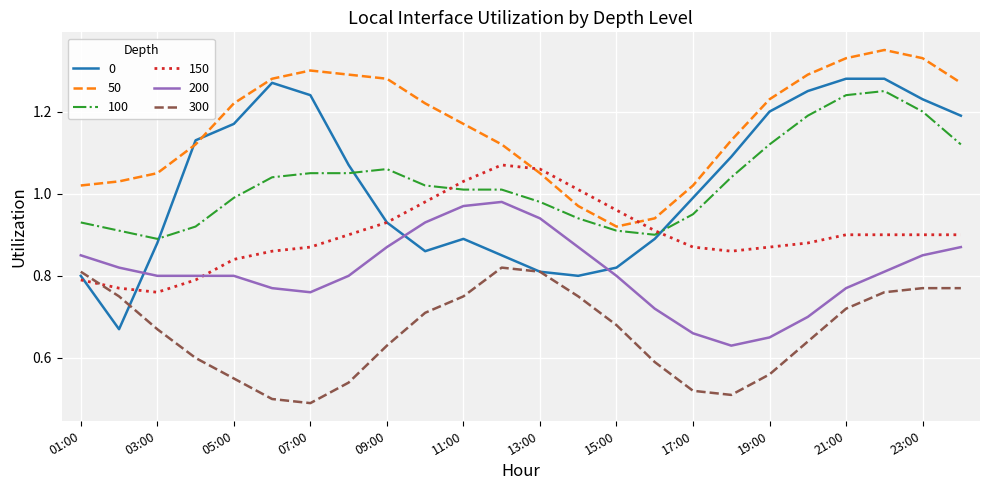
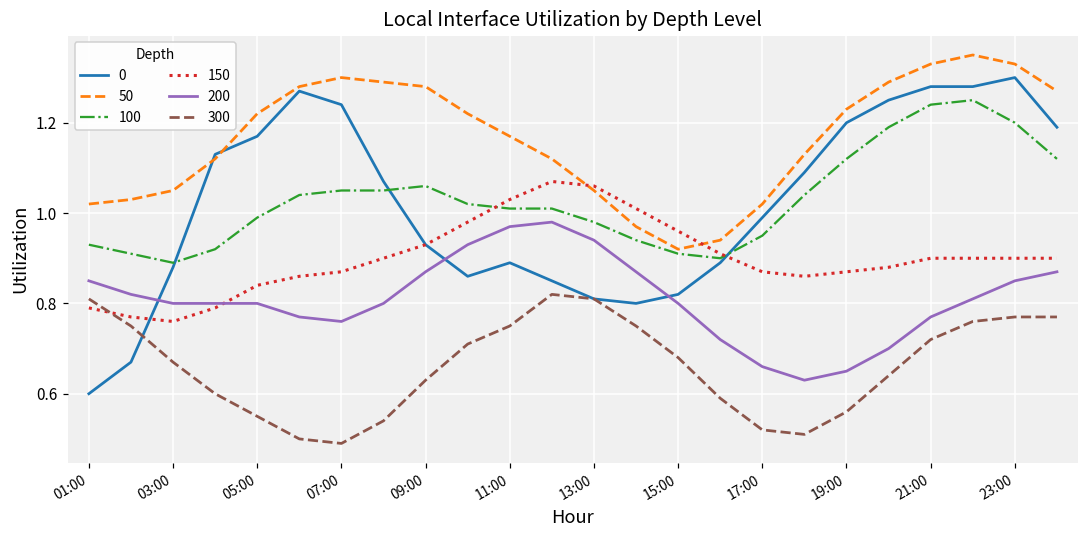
  {
    "0": {
-     "01:00": 0.8,
+     "01:00": 0.6,
      "03:00": 0.88,
      "05:00": 1.17,
      "07:00": 1.24,
      "11:00": 0.89,
      "15:00": 0.82,
      "17:00": 0.99,
      "19:00": 1.20,
      "21:00": 1.28,
-     "23:00": 1.23
+     "23:00": 1.30
    },
    "50": {
      "01:00": 1.02,
      "03:00": 1.05,
      "05:00": 1.22,
      "07:00": 1.30,
      "09:00": 1.28,
      "11:00": 1.17,
      "13:00": 1.05,
      "15:00": 0.92,
      "17:00": 1.02,
      "19:00": 1.23,
      "21:00": 1.33,
      "23:00": 1.33
    },
    "100": {
      "01:00": 0.93,
      "03:00": 0.89,
      "05:00": 0.99,
      "07:00": 1.05,
      "09:00": 1.06,
      "11:00": 1.01,
      "13:00": 0.98,
      "15:00": 0.91,
      "17:00": 0.95,
      "19:00": 1.12,
      "21:00": 1.24,
      "23:00": 1.20
    },
    "150": {
      "01:00": 0.79,
      "03:00": 0.76,
      "05:00": 0.84,
      "07:00": 0.87,
      "11:00": 1.03,
      "13:00": 1.06,
      "15:00": 0.96,
      "17:00": 0.87,
      "19:00": 0.87,
      "21:00": 0.90,
      "23:00": 0.90
    },
    "200": {
      "01:00": 0.85,
      "03:00": 0.80,
      "05:00": 0.80,
      "07:00": 0.76,
      "09:00": 0.87,
      "11:00": 0.97,
      "13:00": 0.94,
      "15:00": 0.80,
      "17:00": 0.66,
      "19:00": 0.65,
      "21:00": 0.77,
      "23:00": 0.85
    },
    "300": {
      "01:00": 0.81,
      "03:00": 0.67,
      "05:00": 0.55,
      "07:00": 0.49,
      "09:00": 0.63,
      "11:00": 0.75,
      "15:00": 0.68,
      "17:00": 0.52,
      "19:00": 0.56,
      "21:00": 0.72,
      "23:00": 0.77
    }
  }
